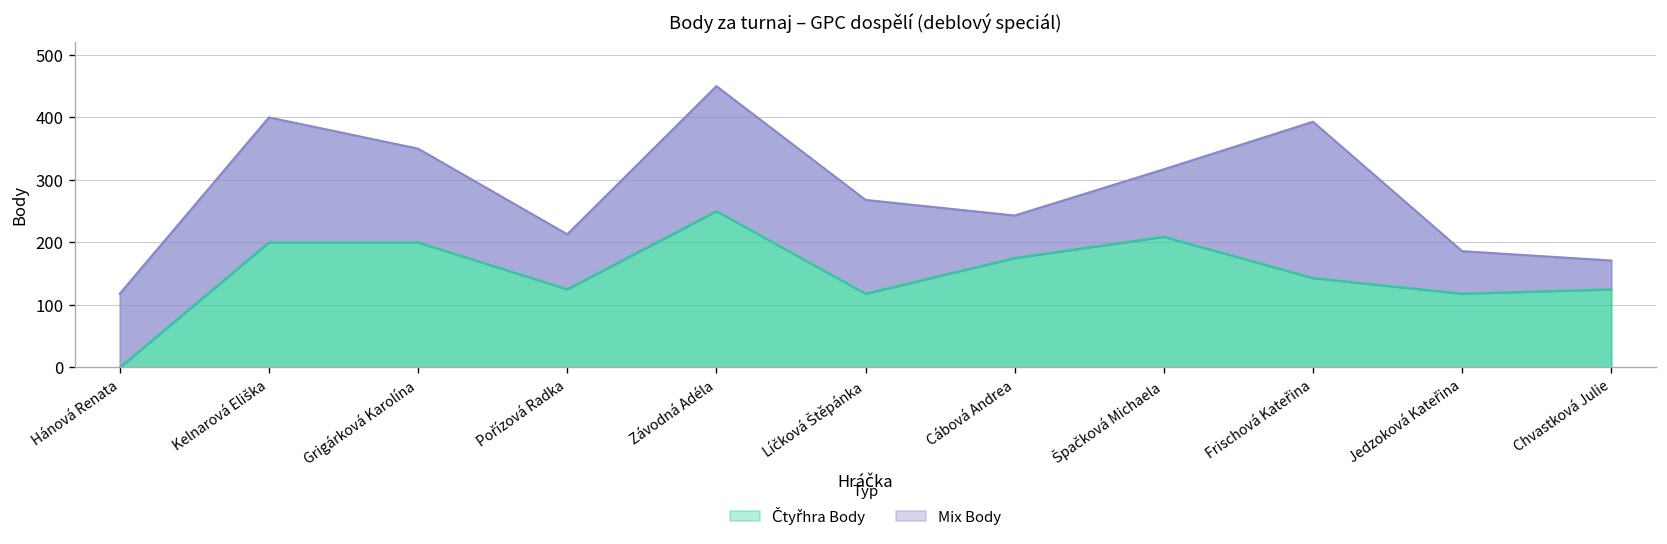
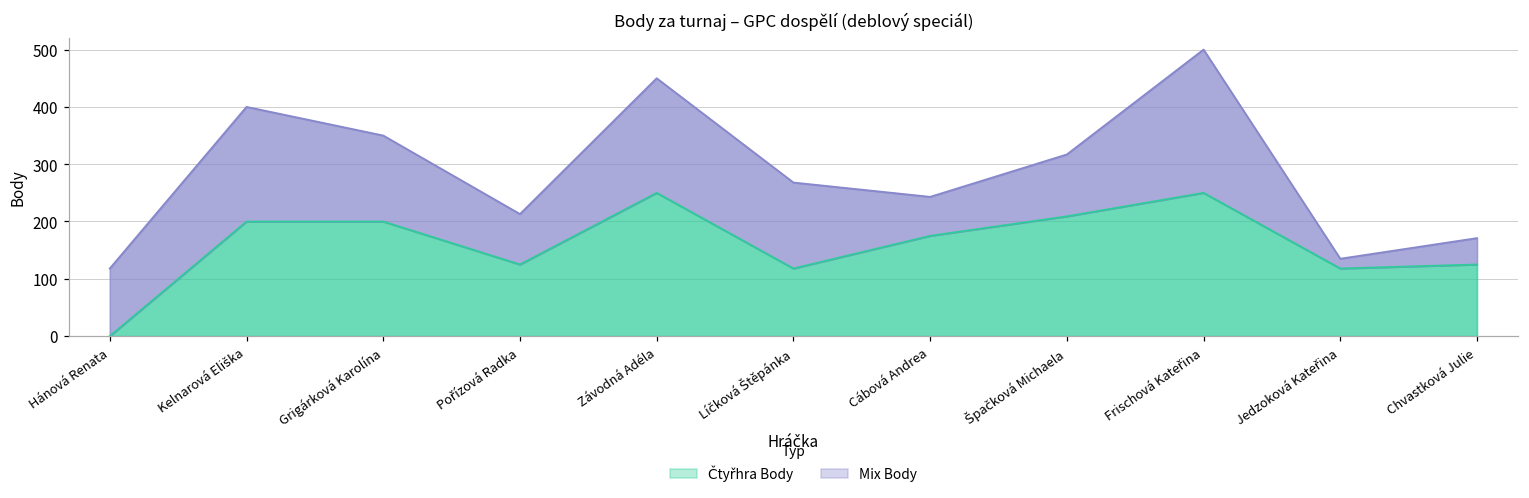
  {
    "Čtyřhra Body": {
      "Hánová Renata": 0,
      "Kelnarová Eliška": 200,
      "Grigárková Karolína": 200,
      "Pořízová Radka": 130,
      "Závodná Adéla": 250,
      "Líčková Štěpánka": 120,
      "Cábová Andrea": 180,
      "Špačková Michaela": 210,
-     "Frischová Kateřina": 140,
+     "Frischová Kateřina": 250,
      "Jedzoková Kateřina": 120,
      "Chvastková Julie": 130
    },
    "Mix Body": {
      "Hánová Renata": 120,
      "Kelnarová Eliška": 200,
      "Grigárková Karolína": 150,
      "Pořízová Radka": 90,
      "Závodná Adéla": 200,
      "Líčková Štěpánka": 150,
      "Cábová Andrea": 70,
      "Špačková Michaela": 110,
      "Frischová Kateřina": 250,
-     "Jedzoková Kateřina": 70,
+     "Jedzoková Kateřina": 20,
      "Chvastková Julie": 50
    }
  }
